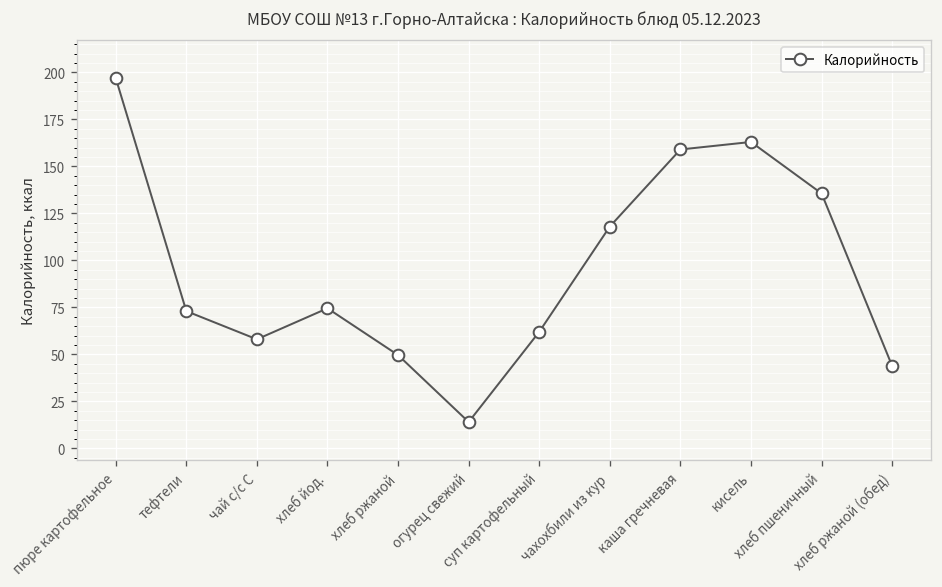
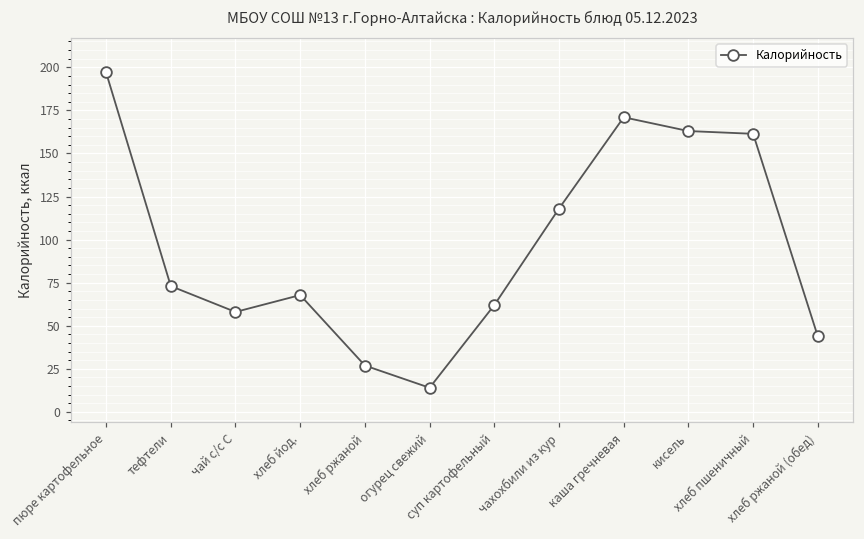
  {
    "пюре картофельное": 197,
    "тефтели": 73,
    "чай с/с С": 58,
-   "хлеб йод.": 75,
-   "хлеб ржаной": 50,
+   "хлеб йод.": 68,
+   "хлеб ржаной": 27,
    "огурец свежий": 14,
    "суп картофельный": 62,
    "чахохбили из кур": 118,
-   "каша гречневая": 159,
+   "каша гречневая": 171,
    "кисель": 163,
-   "хлеб пшеничный": 136,
+   "хлеб пшеничный": 161,
    "хлеб ржаной (обед)": 44
  }
